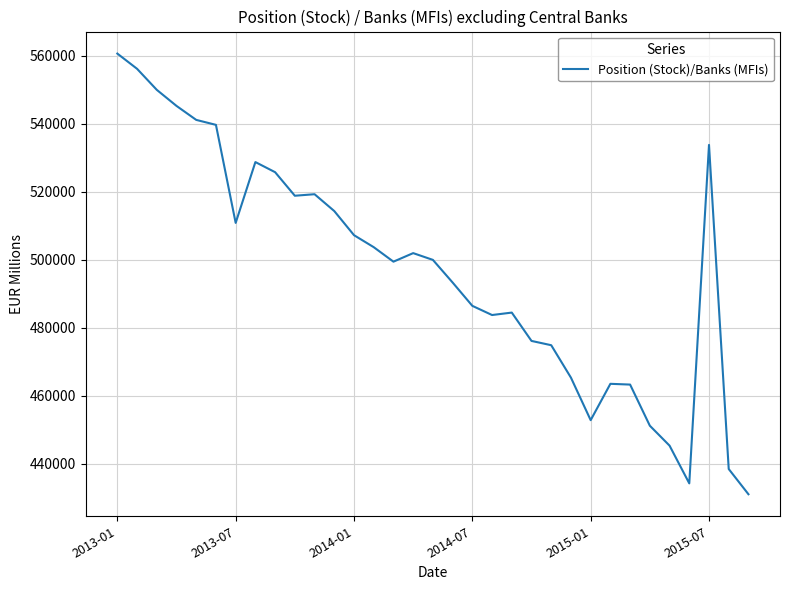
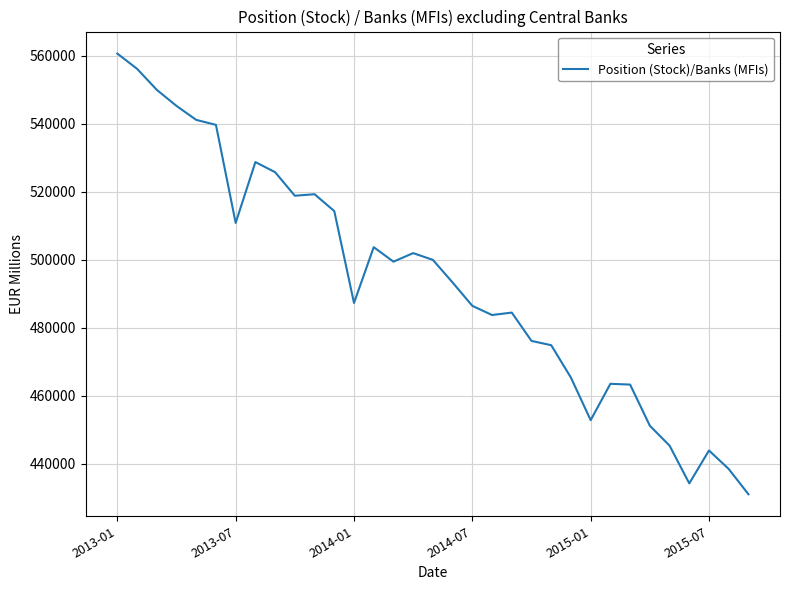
  {
    "2013-01": 561000,
    "2013-07": 511000,
-   "2014-01": 507000,
+   "2014-01": 487000,
    "2014-07": 486000,
    "2015-01": 453000,
-   "2015-07": 534000
+   "2015-07": 444000
  }
